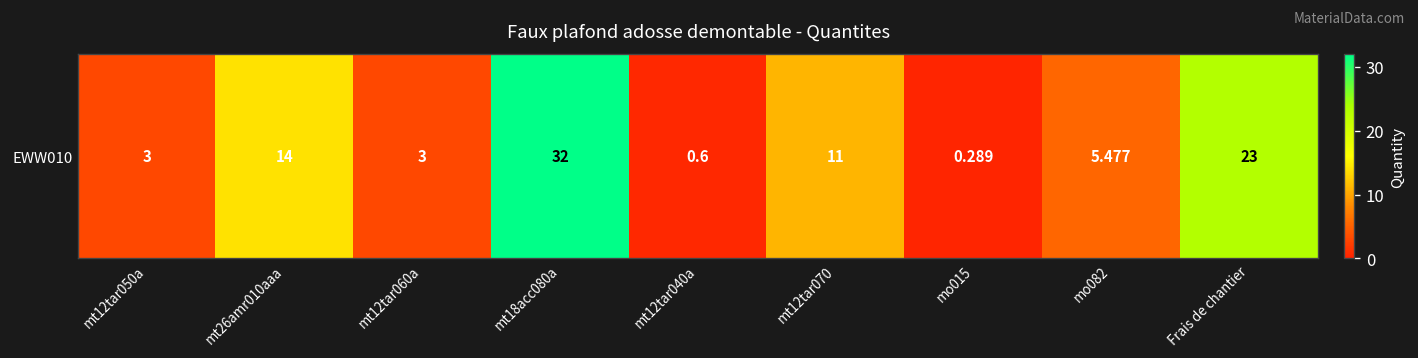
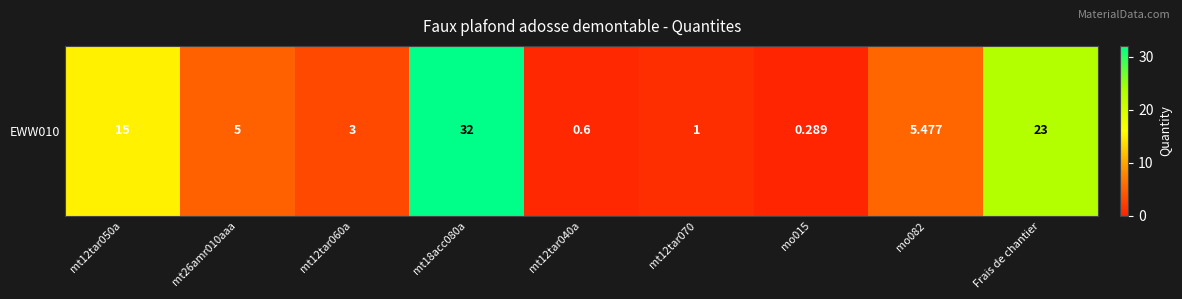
  {
    "EWW010": {
-     "mt12tar050a": 3,
-     "mt26amr010aaa": 14,
+     "mt12tar050a": 15,
+     "mt26amr010aaa": 5,
      "mt12tar060a": 3,
      "mt18acc080a": 32,
      "mt12tar040a": 0.6,
-     "mt12tar070": 11,
+     "mt12tar070": 1,
      "mo015": 0.289,
      "mo082": 5.477,
      "Frais de chantier": 23
    }
  }
